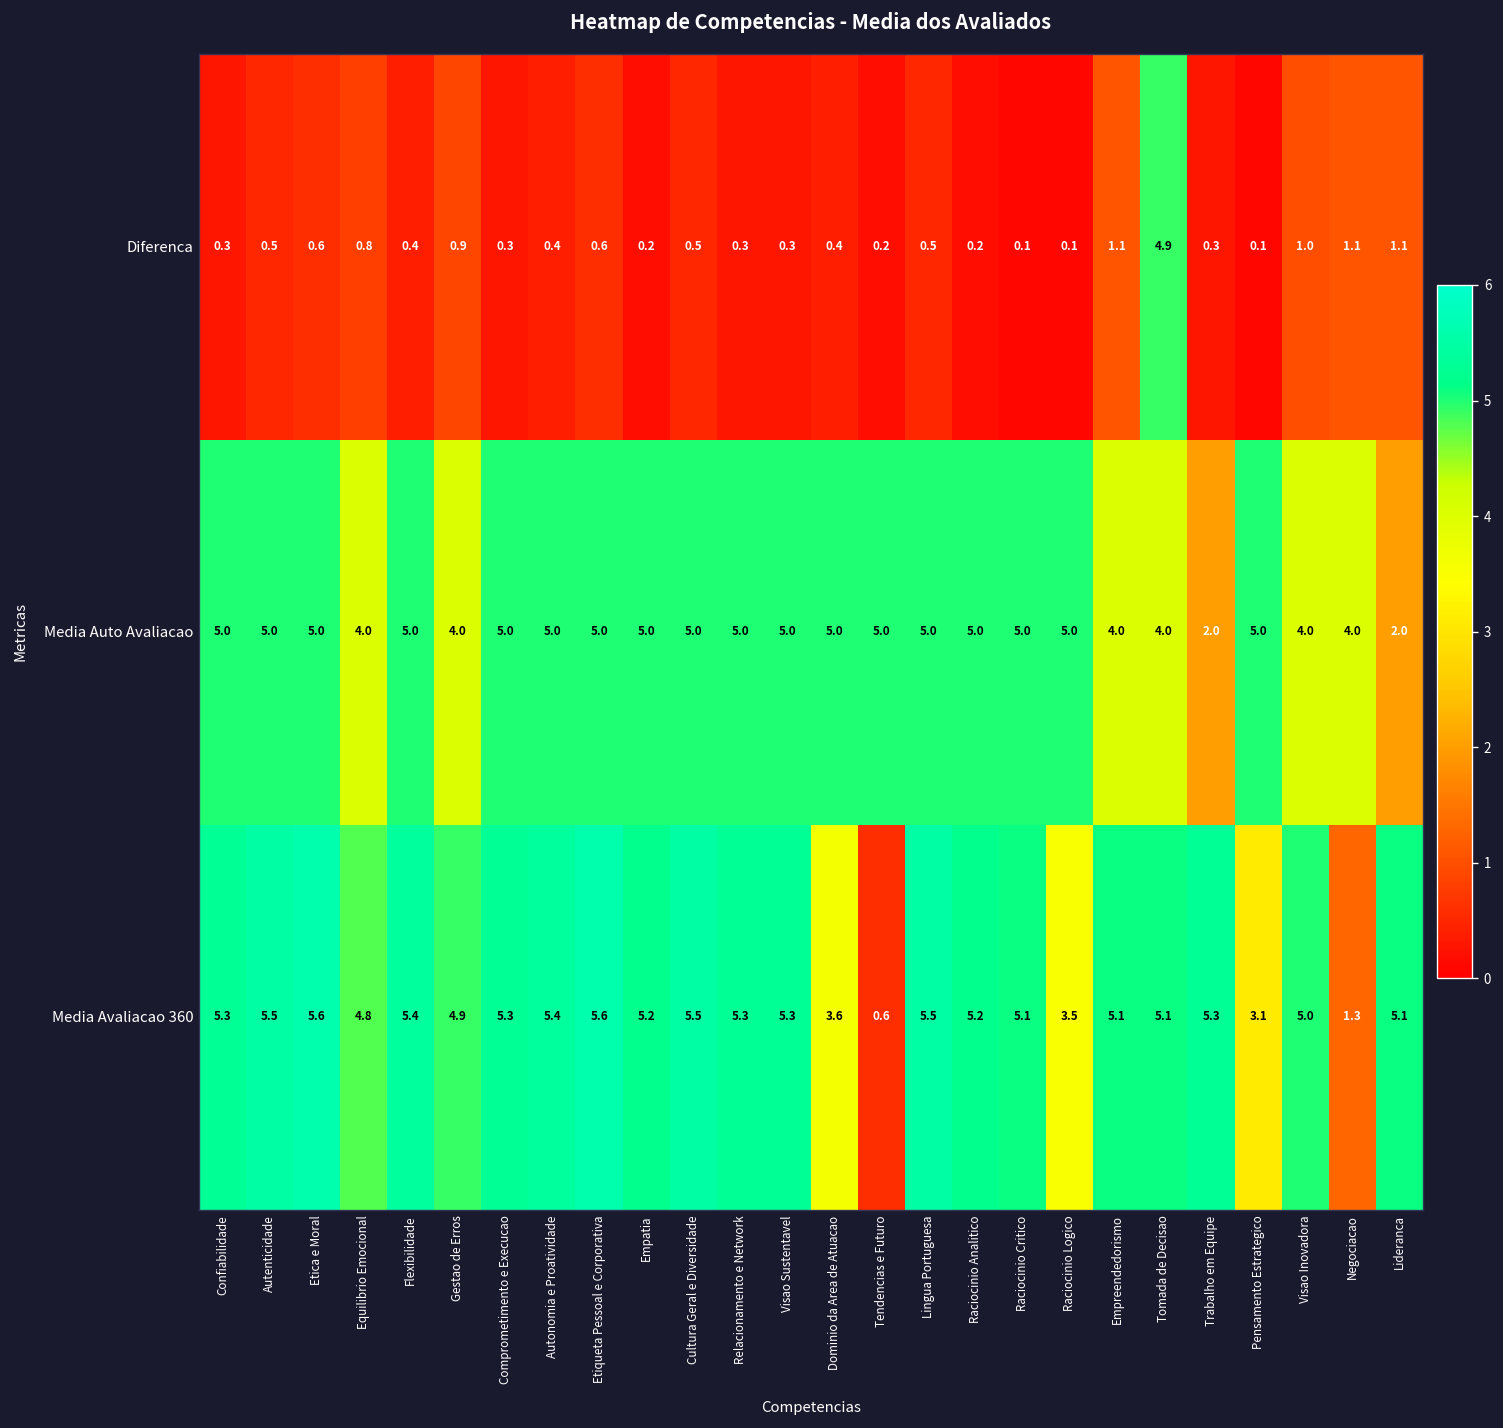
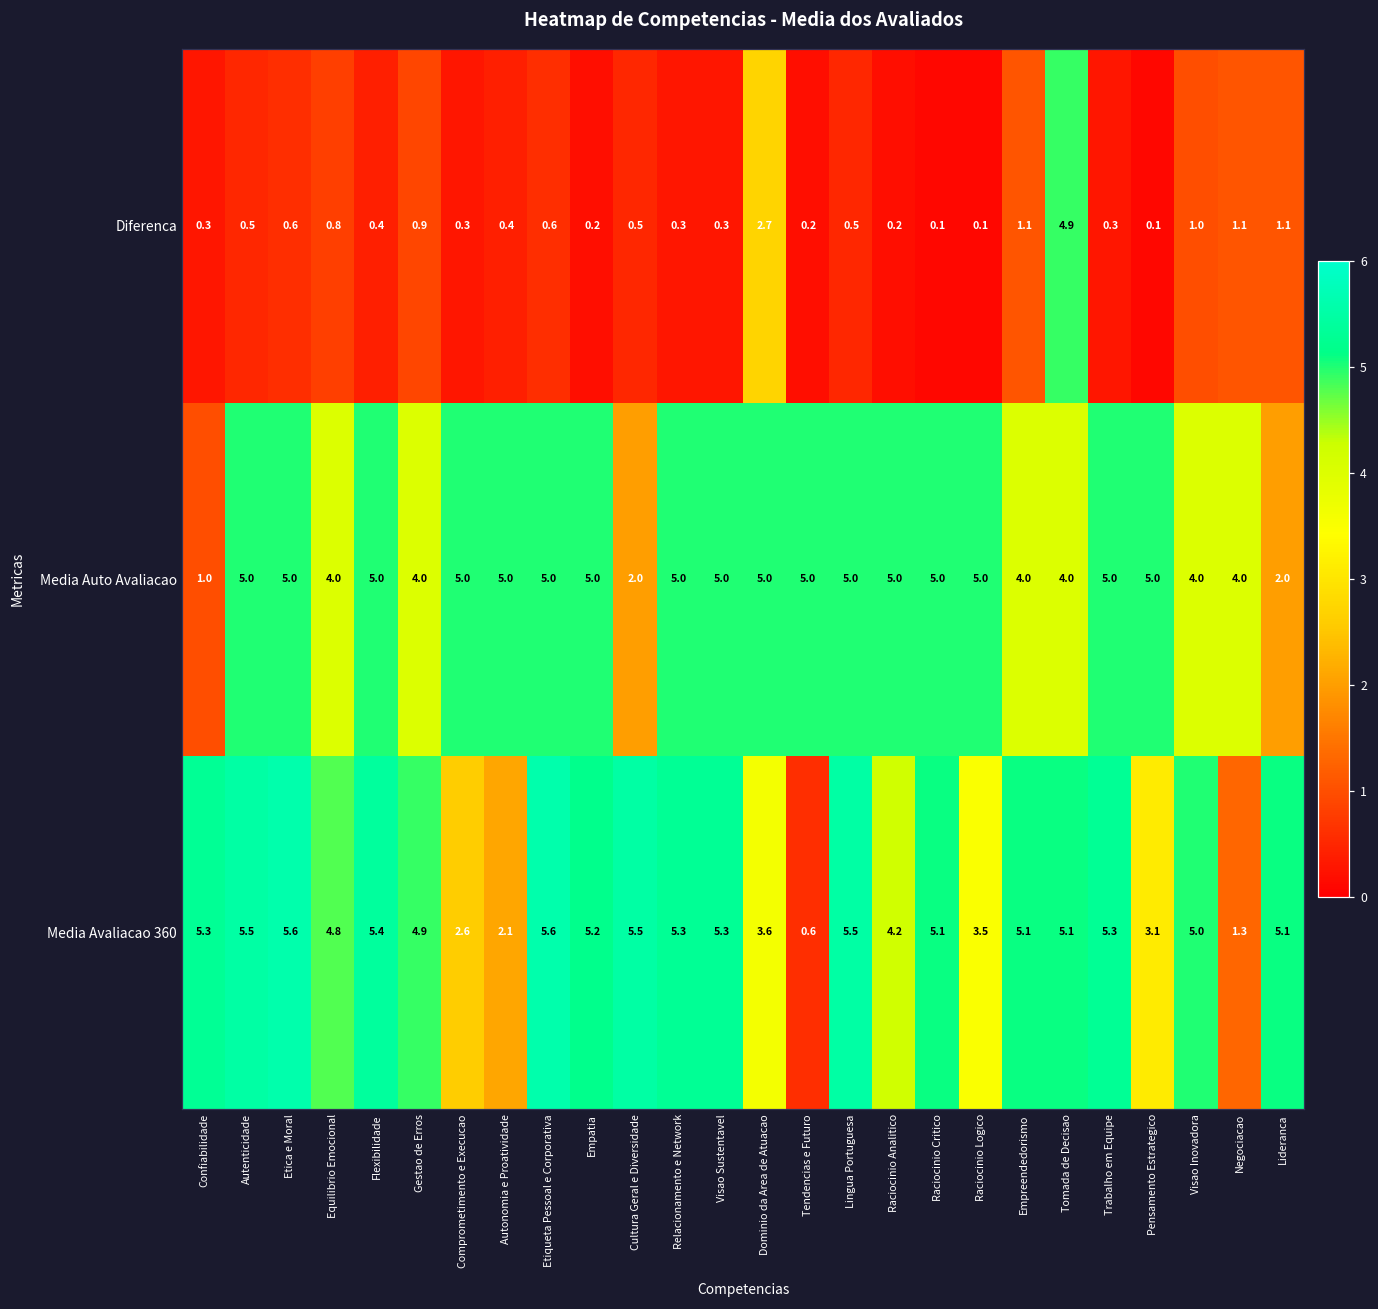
  {
    "Diferenca": {
      "Confiabilidade": 0.3,
      "Autenticidade": 0.5,
      "Etica e Moral": 0.6,
      "Equilibrio Emocional": 0.8,
      "Flexibilidade": 0.4,
      "Gestao de Erros": 0.9,
      "Comprometimento e Execucao": 0.3,
      "Autonomia e Proatividade": 0.4,
      "Etiqueta Pessoal e Corporativa": 0.6,
      "Empatia": 0.2,
      "Cultura Geral e Diversidade": 0.5,
      "Relacionamento e Network": 0.3,
      "Visao Sustentavel": 0.3,
-     "Dominio da Area de Atuacao": 0.4,
+     "Dominio da Area de Atuacao": 2.7,
      "Tendencias e Futuro": 0.2,
      "Lingua Portuguesa": 0.5,
      "Raciocinio Analitico": 0.2,
      "Raciocinio Critico": 0.1,
      "Raciocinio Logico": 0.1,
      "Empreendedorismo": 1.1,
      "Tomada de Decisao": 4.9,
      "Trabalho em Equipe": 0.3,
      "Pensamento Estrategico": 0.1,
      "Visao Inovadora": 1.0,
      "Negociacao": 1.1,
      "Lideranca": 1.1
    },
    "Media Auto Avaliacao": {
-     "Confiabilidade": 5.0,
+     "Confiabilidade": 1.0,
      "Autenticidade": 5.0,
      "Etica e Moral": 5.0,
      "Equilibrio Emocional": 4.0,
      "Flexibilidade": 5.0,
      "Gestao de Erros": 4.0,
      "Comprometimento e Execucao": 5.0,
      "Autonomia e Proatividade": 5.0,
      "Etiqueta Pessoal e Corporativa": 5.0,
      "Empatia": 5.0,
-     "Cultura Geral e Diversidade": 5.0,
+     "Cultura Geral e Diversidade": 2.0,
      "Relacionamento e Network": 5.0,
      "Visao Sustentavel": 5.0,
      "Dominio da Area de Atuacao": 5.0,
      "Tendencias e Futuro": 5.0,
      "Lingua Portuguesa": 5.0,
      "Raciocinio Analitico": 5.0,
      "Raciocinio Critico": 5.0,
      "Raciocinio Logico": 5.0,
      "Empreendedorismo": 4.0,
      "Tomada de Decisao": 4.0,
-     "Trabalho em Equipe": 2.0,
+     "Trabalho em Equipe": 5.0,
      "Pensamento Estrategico": 5.0,
      "Visao Inovadora": 4.0,
      "Negociacao": 4.0,
      "Lideranca": 2.0
    },
    "Media Avaliacao 360": {
      "Confiabilidade": 5.3,
      "Autenticidade": 5.5,
      "Etica e Moral": 5.6,
      "Equilibrio Emocional": 4.8,
      "Flexibilidade": 5.4,
      "Gestao de Erros": 4.9,
-     "Comprometimento e Execucao": 5.3,
-     "Autonomia e Proatividade": 5.4,
+     "Comprometimento e Execucao": 2.6,
+     "Autonomia e Proatividade": 2.1,
      "Etiqueta Pessoal e Corporativa": 5.6,
      "Empatia": 5.2,
      "Cultura Geral e Diversidade": 5.5,
      "Relacionamento e Network": 5.3,
      "Visao Sustentavel": 5.3,
      "Dominio da Area de Atuacao": 3.6,
      "Tendencias e Futuro": 0.6,
      "Lingua Portuguesa": 5.5,
-     "Raciocinio Analitico": 5.2,
+     "Raciocinio Analitico": 4.2,
      "Raciocinio Critico": 5.1,
      "Raciocinio Logico": 3.5,
      "Empreendedorismo": 5.1,
      "Tomada de Decisao": 5.1,
      "Trabalho em Equipe": 5.3,
      "Pensamento Estrategico": 3.1,
      "Visao Inovadora": 5.0,
      "Negociacao": 1.3,
      "Lideranca": 5.1
    }
  }
